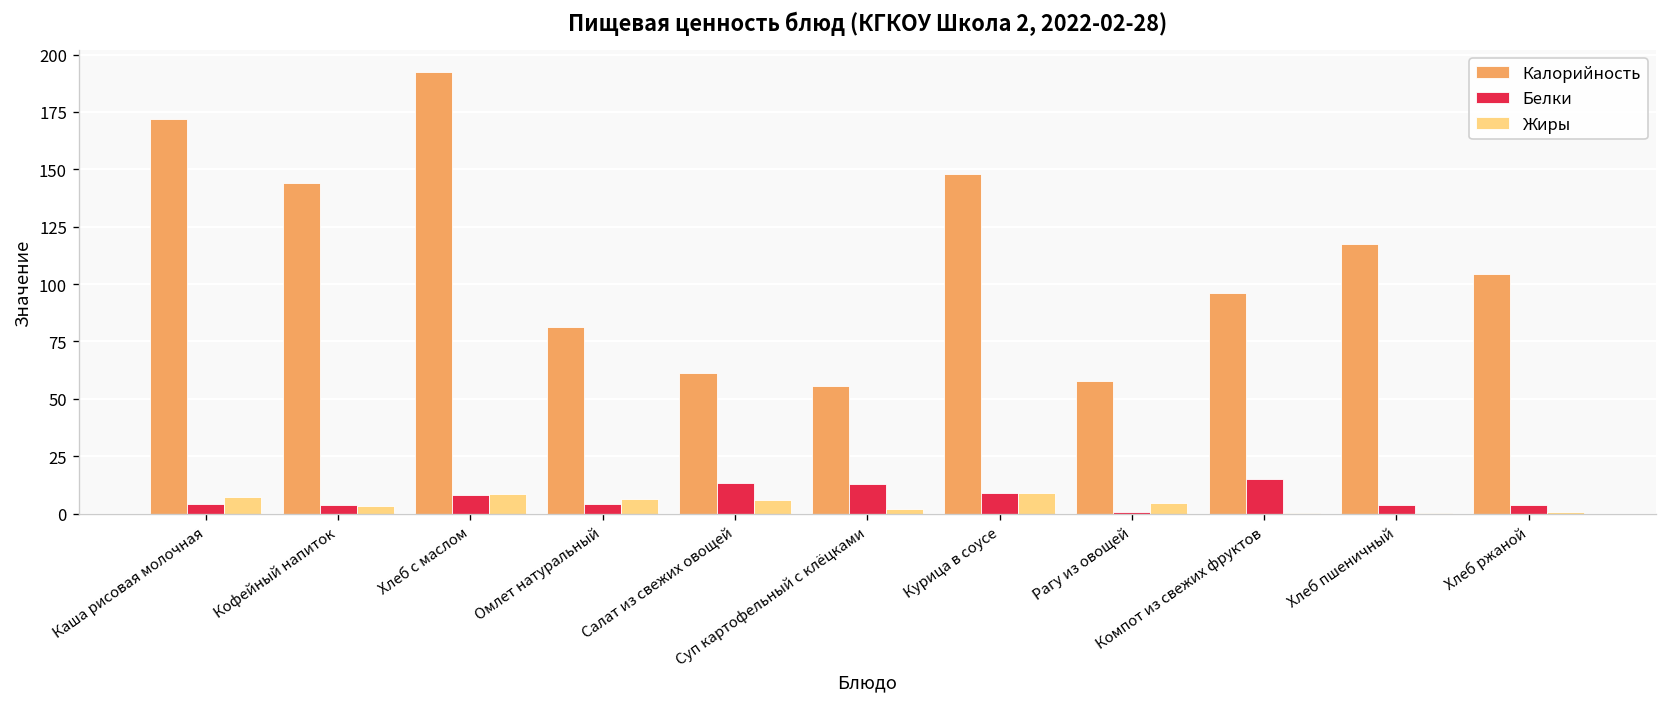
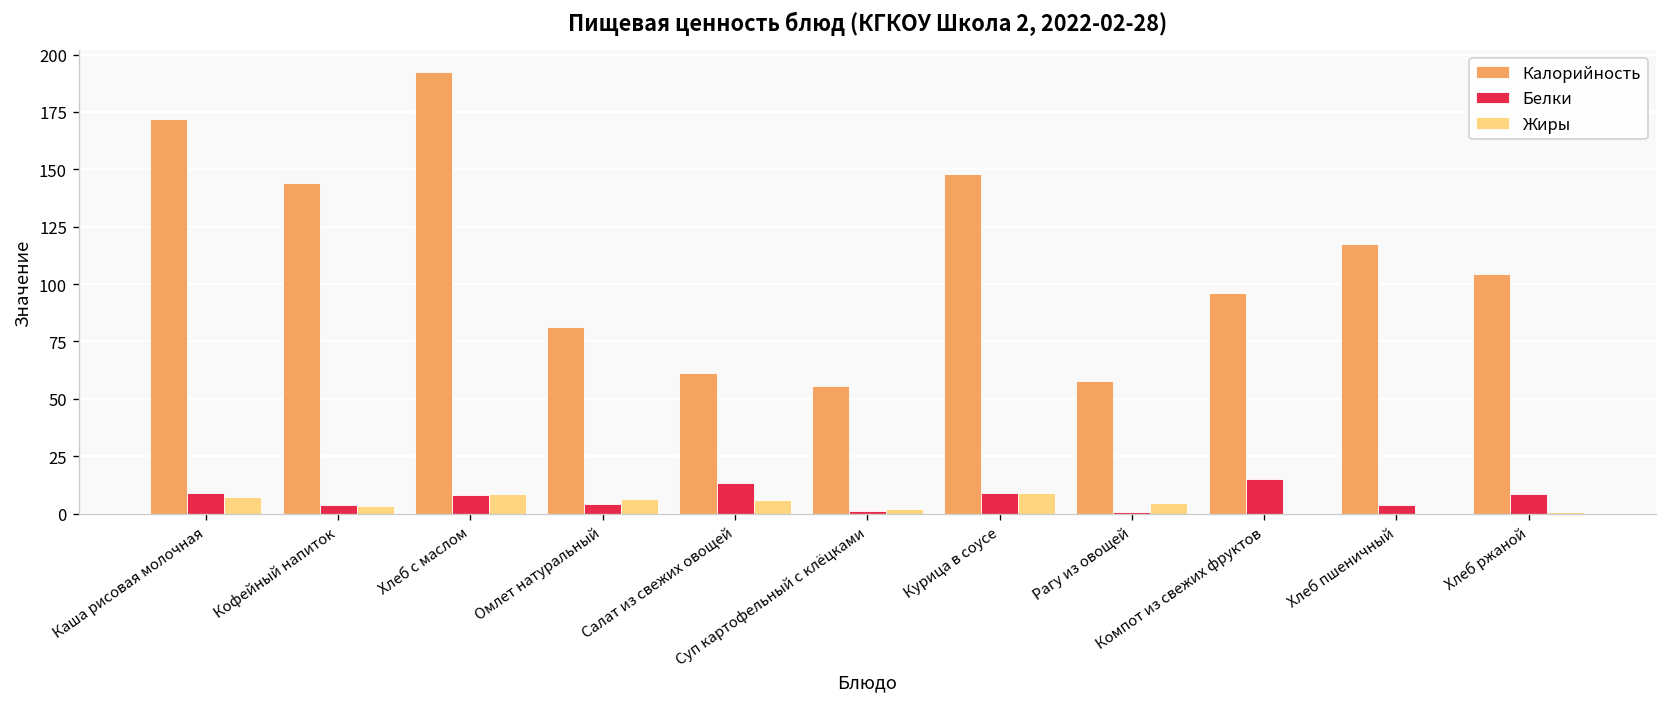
  {
    "Белки": {
-     "Каша рисовая молочная": 4,
+     "Каша рисовая молочная": 9,
      "Кофейный напиток": 4,
      "Хлеб с маслом": 8,
      "Омлет натуральный": 4,
      "Салат из свежих овощей": 14,
-     "Суп картофельный с клёцками": 13,
+     "Суп картофельный с клёцками": 1,
      "Курица в соусе": 9,
      "Компот из свежих фруктов": 15,
      "Хлеб пшеничный": 4,
-     "Хлеб ржаной": 4
+     "Хлеб ржаной": 9
    }
  }
